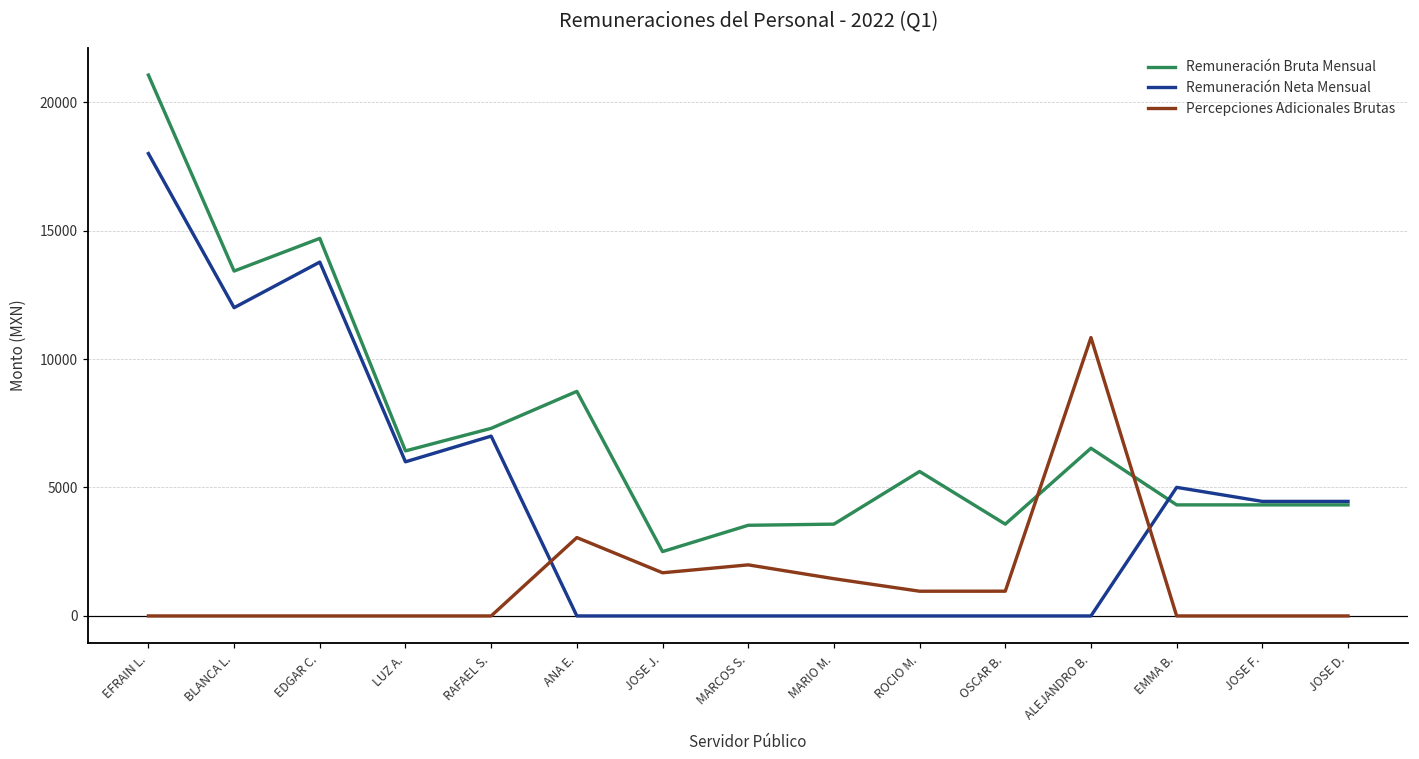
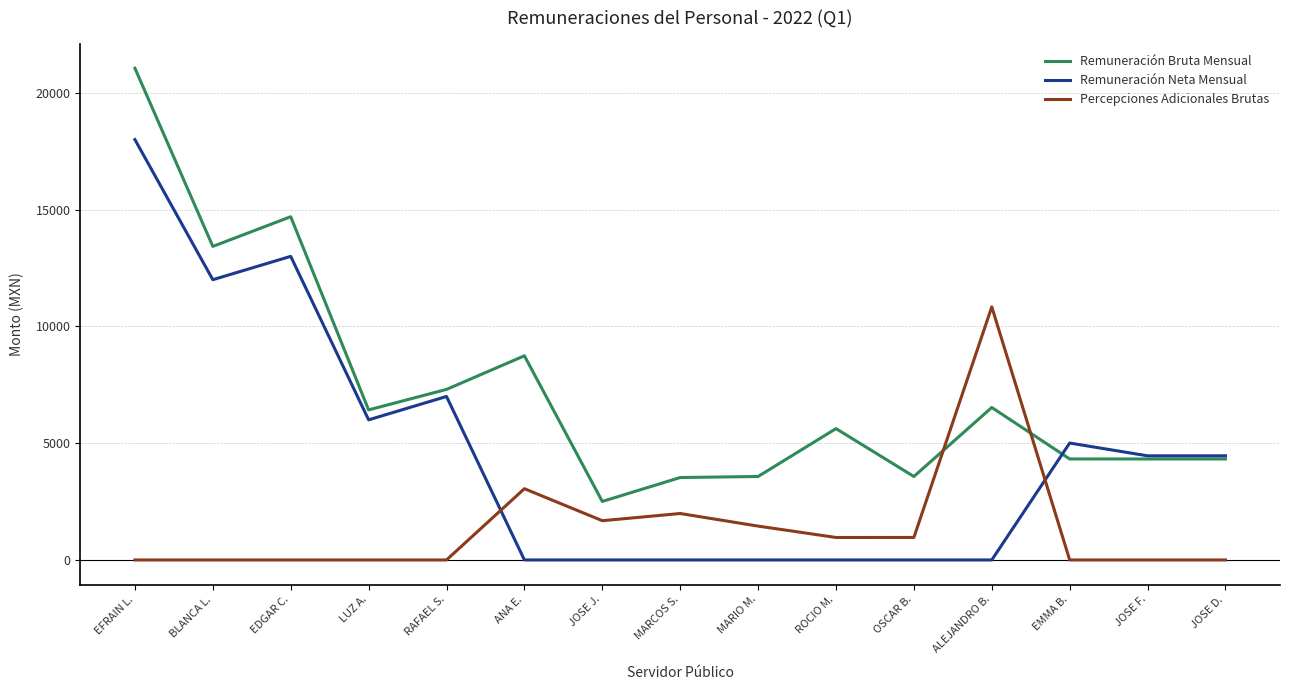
  {
    "Remuneración Bruta Mensual": {
      "EFRAIN L.": 21100,
      "BLANCA L.": 13400,
      "EDGAR C.": 14700,
      "LUZ A.": 6400,
      "RAFAEL S.": 7300,
      "ANA E.": 8700,
      "JOSE J.": 2500,
      "MARCOS S.": 3500,
      "MARIO M.": 3600,
      "ROCIO M.": 5600,
      "OSCAR B.": 3600,
      "ALEJANDRO B.": 6500,
      "EMMA B.": 4300,
      "JOSE F.": 4300,
      "JOSE D.": 4300
    },
    "Remuneración Neta Mensual": {
      "EFRAIN L.": 18000,
      "BLANCA L.": 12000,
-     "EDGAR C.": 13800,
+     "EDGAR C.": 13000,
      "LUZ A.": 6000,
      "RAFAEL S.": 7000,
      "ANA E.": 0,
      "JOSE J.": 0,
      "MARCOS S.": 0,
      "MARIO M.": 0,
      "ROCIO M.": 0,
      "OSCAR B.": 0,
      "ALEJANDRO B.": 0,
      "EMMA B.": 5000,
      "JOSE F.": 4500,
      "JOSE D.": 4500
    },
    "Percepciones Adicionales Brutas": {
      "EFRAIN L.": 0,
      "BLANCA L.": 0,
      "EDGAR C.": 0,
      "LUZ A.": 0,
      "RAFAEL S.": 0,
      "ANA E.": 3100,
      "JOSE J.": 1700,
      "MARCOS S.": 2000,
      "MARIO M.": 1400,
      "ROCIO M.": 1000,
      "OSCAR B.": 1000,
      "ALEJANDRO B.": 10800,
      "EMMA B.": 0,
      "JOSE F.": 0,
      "JOSE D.": 0
    }
  }
